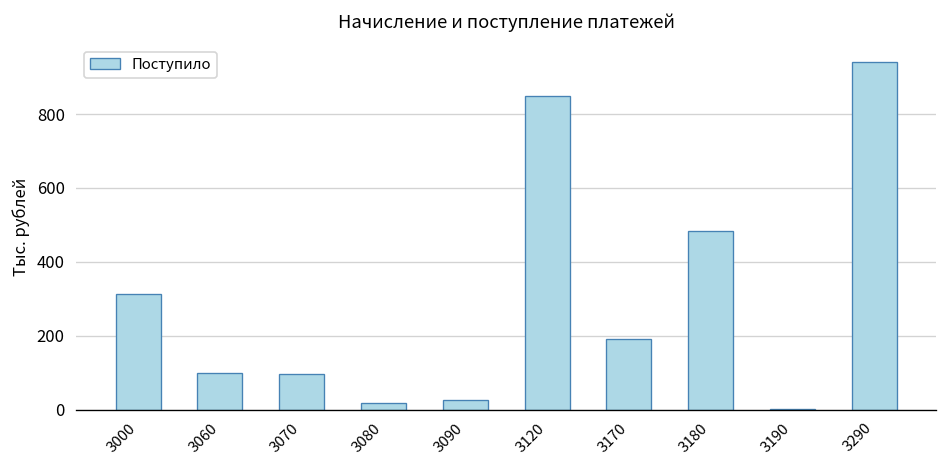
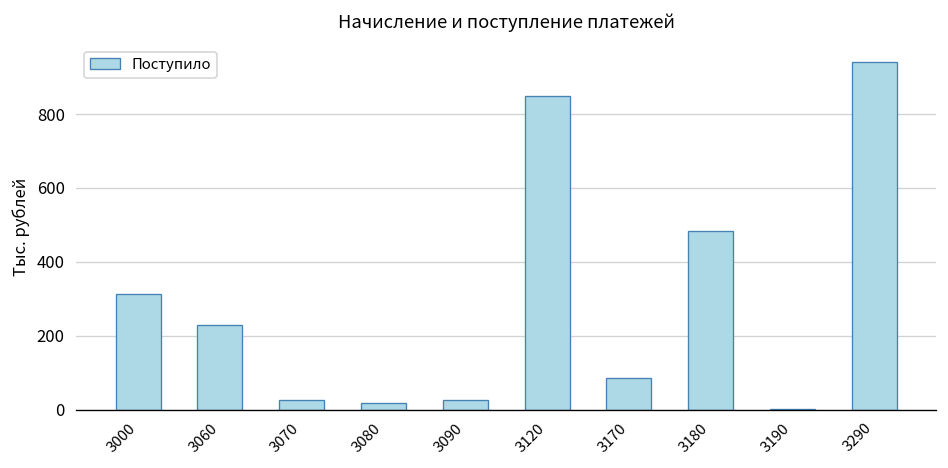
  {
    "3000": 310,
-   "3060": 100,
-   "3070": 100,
+   "3060": 230,
+   "3070": 30,
    "3080": 20,
    "3090": 30,
    "3120": 850,
-   "3170": 190,
+   "3170": 90,
    "3180": 480,
    "3290": 940
  }
